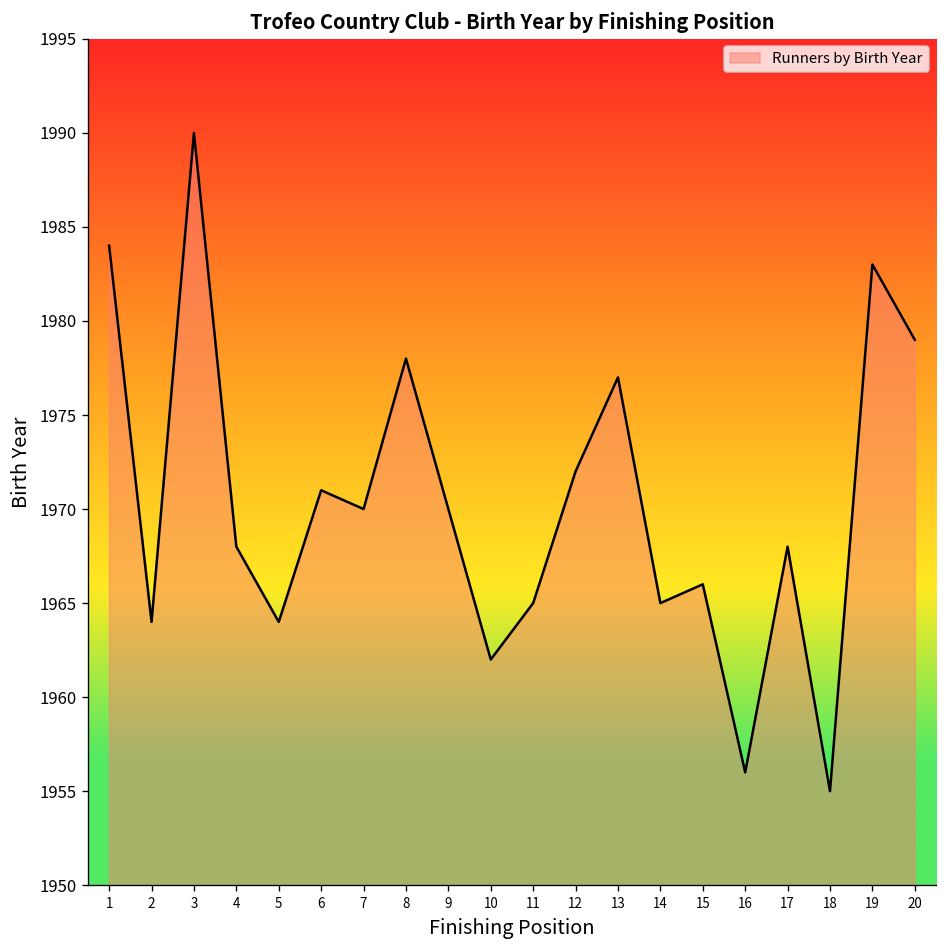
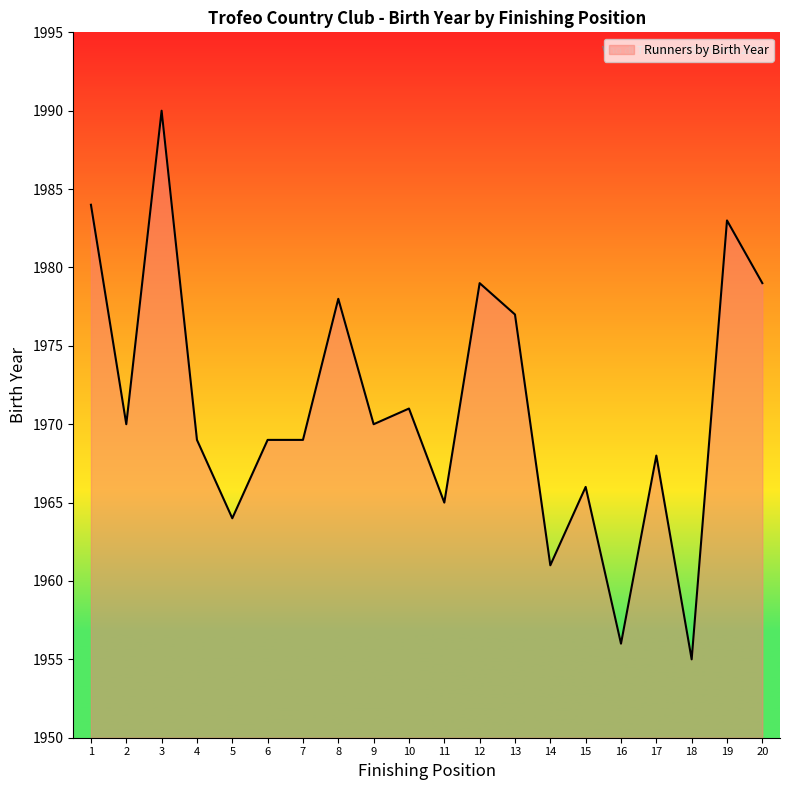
  {
    "1": 1984,
-   "2": 1964,
+   "2": 1970,
    "3": 1990,
-   "4": 1968,
+   "4": 1969,
    "5": 1964,
-   "6": 1971,
-   "7": 1970,
+   "6": 1969,
+   "7": 1969,
    "8": 1978,
    "9": 1970,
-   "10": 1962,
+   "10": 1971,
    "11": 1965,
-   "12": 1972,
+   "12": 1979,
    "13": 1977,
-   "14": 1965,
+   "14": 1961,
    "15": 1966,
    "16": 1956,
    "17": 1968,
    "18": 1955,
    "19": 1983,
    "20": 1979
  }
